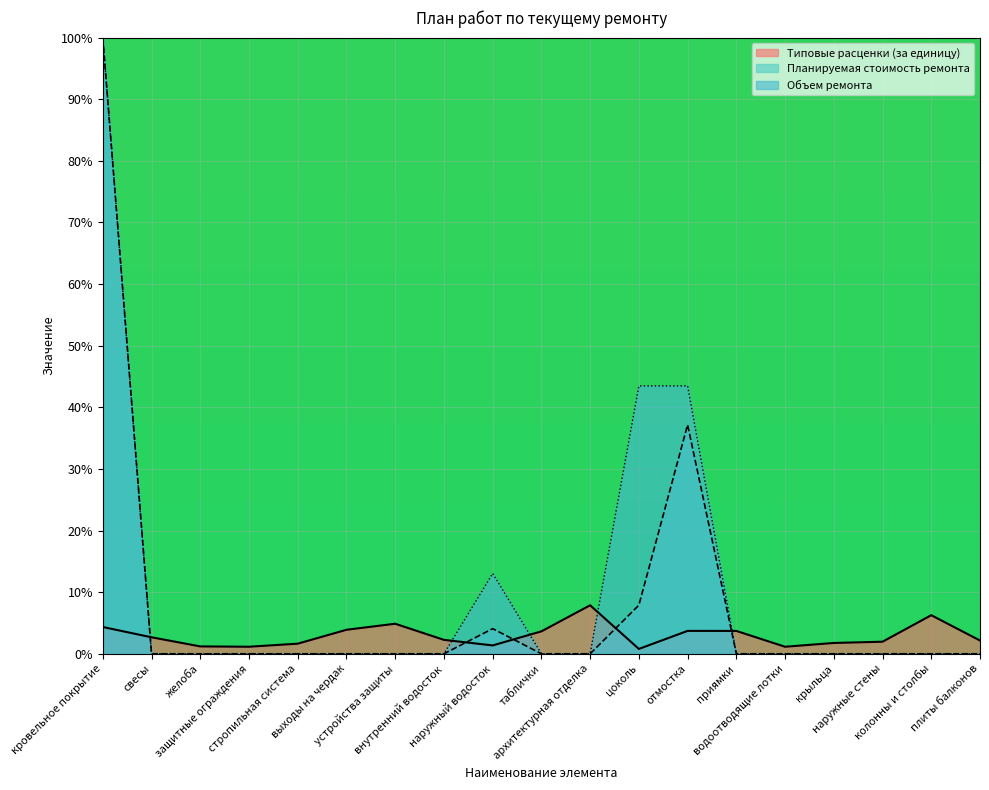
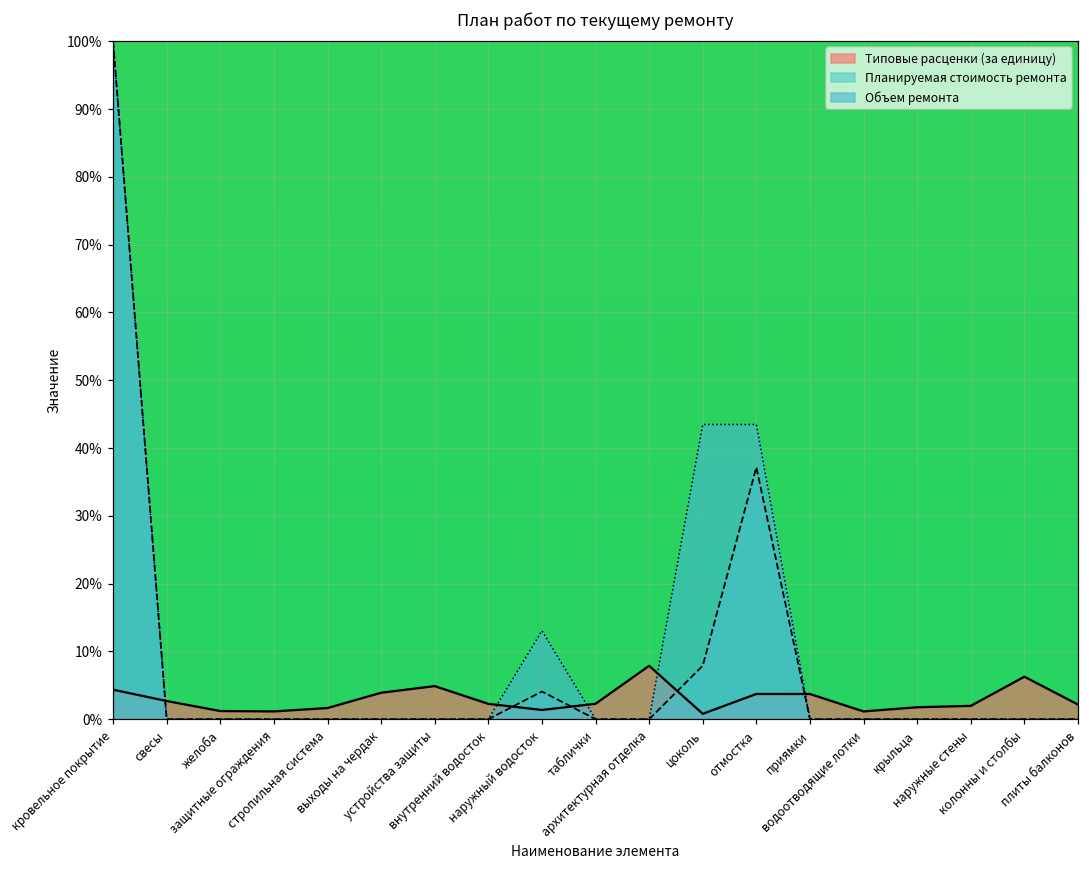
  {
    "Типовые расценки (за единицу)": {
      "кровельное покрытие": "4%",
      "свесы": "3%",
      "желоба": "1%",
      "защитные ограждения": "1%",
      "стропильная система": "2%",
      "выходы на чердак": "4%",
      "устройства защиты": "5%",
      "внутренний водосток": "2%",
      "наружный водосток": "1%",
-     "таблички": "4%",
+     "таблички": "2%",
      "архитектурная отделка": "8%",
      "цоколь": "1%",
      "отмостка": "4%",
      "приямки": "4%",
      "водоотводящие лотки": "1%",
      "крыльца": "2%",
      "наружные стены": "2%",
      "колонны и столбы": "6%",
      "плиты балконов": "2%"
    }
  }
